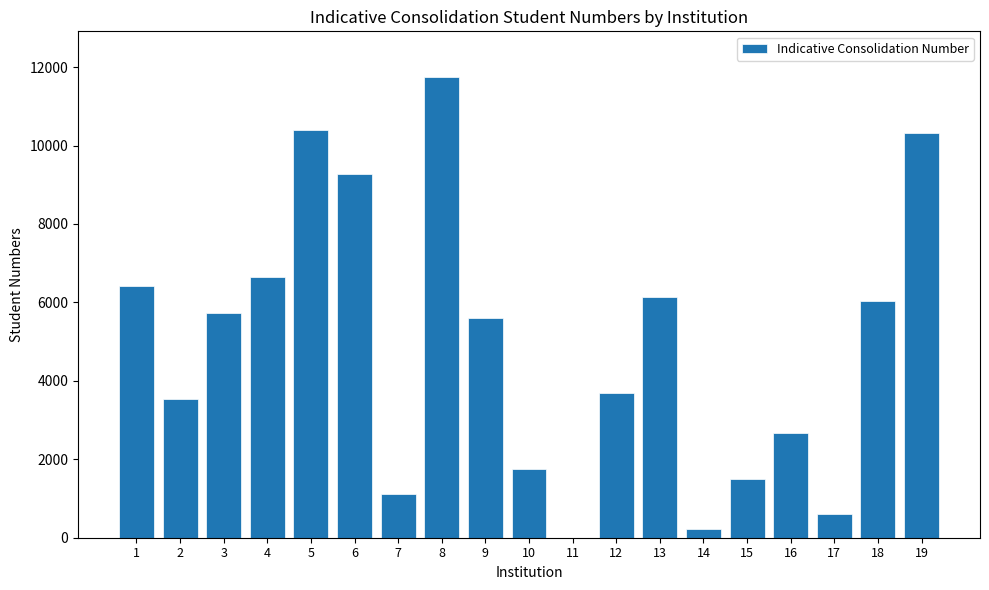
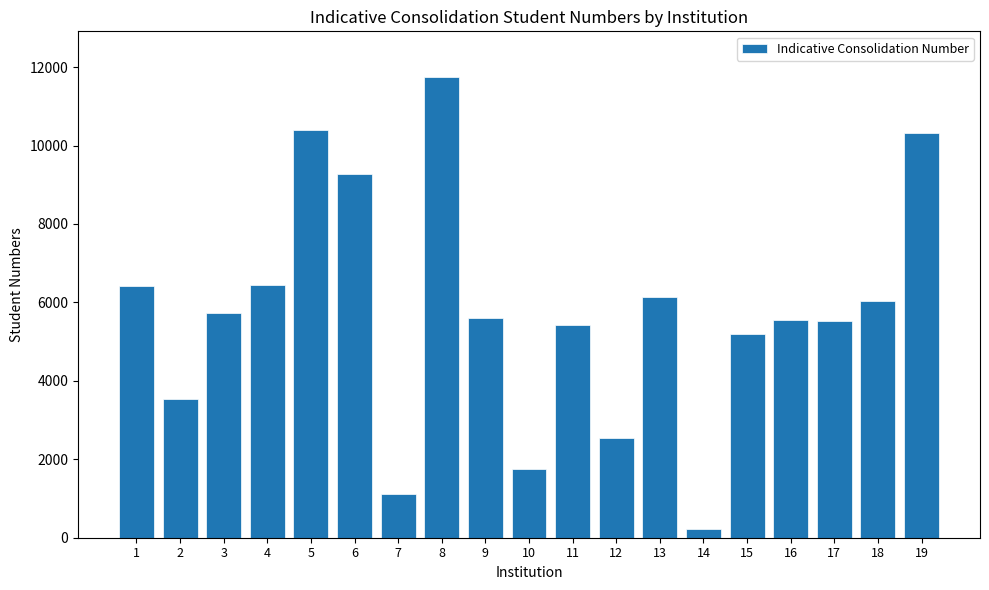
  {
    "1": 6400,
    "2": 3500,
    "3": 5700,
-   "4": 6700,
+   "4": 6500,
    "5": 10400,
    "6": 9300,
    "7": 1100,
    "8": 11700,
    "9": 5600,
    "10": 1800,
-   "11": 0,
-   "12": 3700,
+   "11": 5400,
+   "12": 2500,
    "13": 6100,
    "14": 200,
-   "15": 1500,
-   "16": 2700,
-   "17": 600,
+   "15": 5200,
+   "16": 5600,
+   "17": 5500,
    "18": 6000,
    "19": 10300
  }
